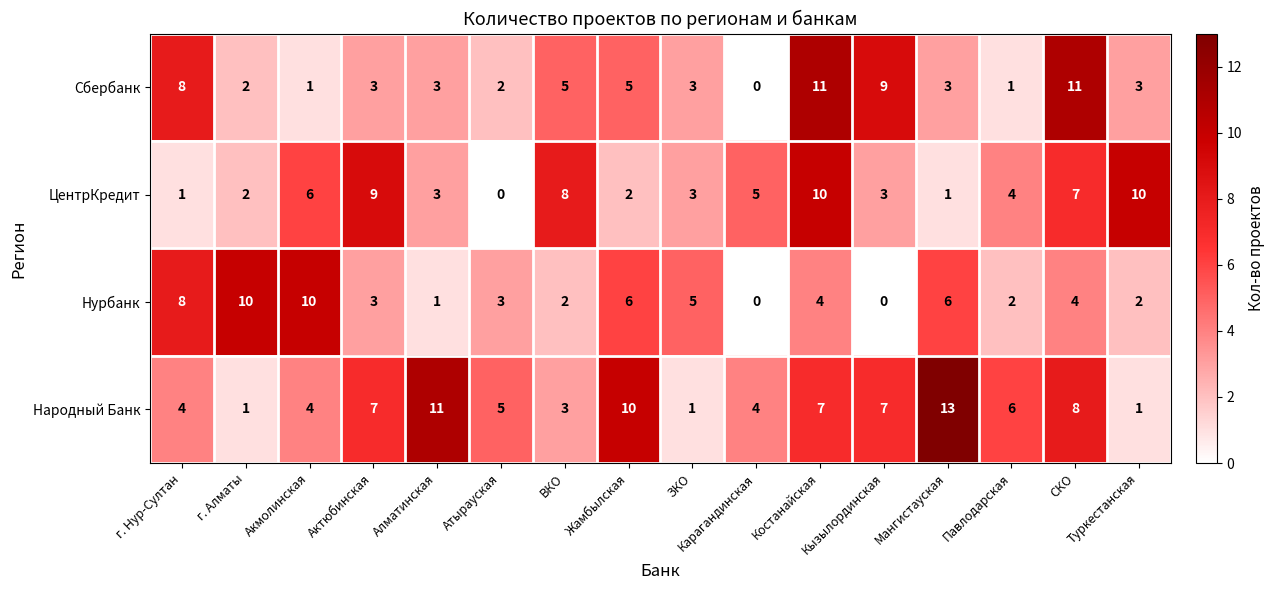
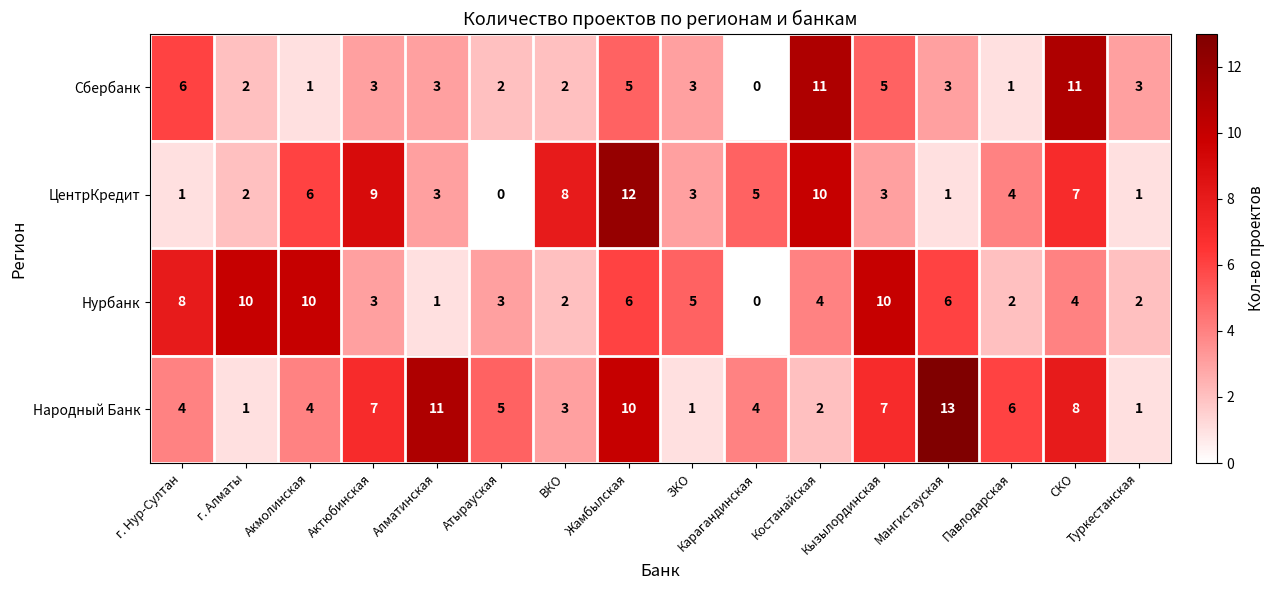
  {
    "Сбербанк": {
-     "г. Нур-Султан": 8,
+     "г. Нур-Султан": 6,
      "г. Алматы": 2,
      "Акмолинская": 1,
      "Актюбинская": 3,
      "Алматинская": 3,
      "Атырауская": 2,
-     "ВКО": 5,
+     "ВКО": 2,
      "Жамбылская": 5,
      "ЗКО": 3,
      "Карагандинская": 0,
      "Костанайская": 11,
-     "Кызылординская": 9,
+     "Кызылординская": 5,
      "Мангистауская": 3,
      "Павлодарская": 1,
      "СКО": 11,
      "Туркестанская": 3
    },
    "ЦентрКредит": {
      "г. Нур-Султан": 1,
      "г. Алматы": 2,
      "Акмолинская": 6,
      "Актюбинская": 9,
      "Алматинская": 3,
      "Атырауская": 0,
      "ВКО": 8,
-     "Жамбылская": 2,
+     "Жамбылская": 12,
      "ЗКО": 3,
      "Карагандинская": 5,
      "Костанайская": 10,
      "Кызылординская": 3,
      "Мангистауская": 1,
      "Павлодарская": 4,
      "СКО": 7,
-     "Туркестанская": 10
+     "Туркестанская": 1
    },
    "Нурбанк": {
      "г. Нур-Султан": 8,
      "г. Алматы": 10,
      "Акмолинская": 10,
      "Актюбинская": 3,
      "Алматинская": 1,
      "Атырауская": 3,
      "ВКО": 2,
      "Жамбылская": 6,
      "ЗКО": 5,
      "Карагандинская": 0,
      "Костанайская": 4,
-     "Кызылординская": 0,
+     "Кызылординская": 10,
      "Мангистауская": 6,
      "Павлодарская": 2,
      "СКО": 4,
      "Туркестанская": 2
    },
    "Народный Банк": {
      "г. Нур-Султан": 4,
      "г. Алматы": 1,
      "Акмолинская": 4,
      "Актюбинская": 7,
      "Алматинская": 11,
      "Атырауская": 5,
      "ВКО": 3,
      "Жамбылская": 10,
      "ЗКО": 1,
      "Карагандинская": 4,
-     "Костанайская": 7,
+     "Костанайская": 2,
      "Кызылординская": 7,
      "Мангистауская": 13,
      "Павлодарская": 6,
      "СКО": 8,
      "Туркестанская": 1
    }
  }
